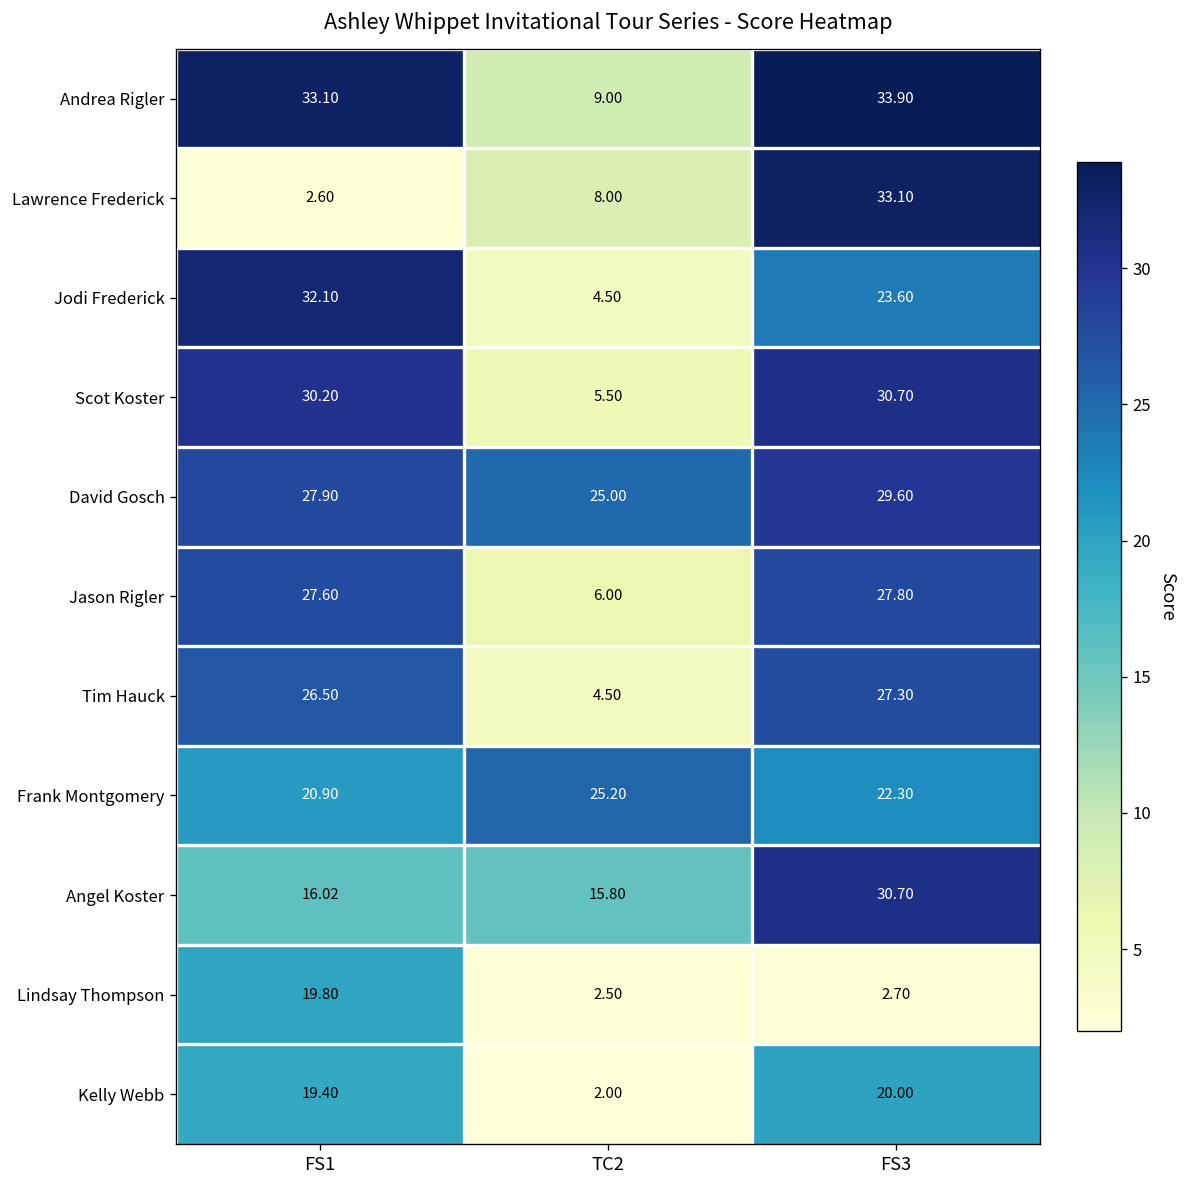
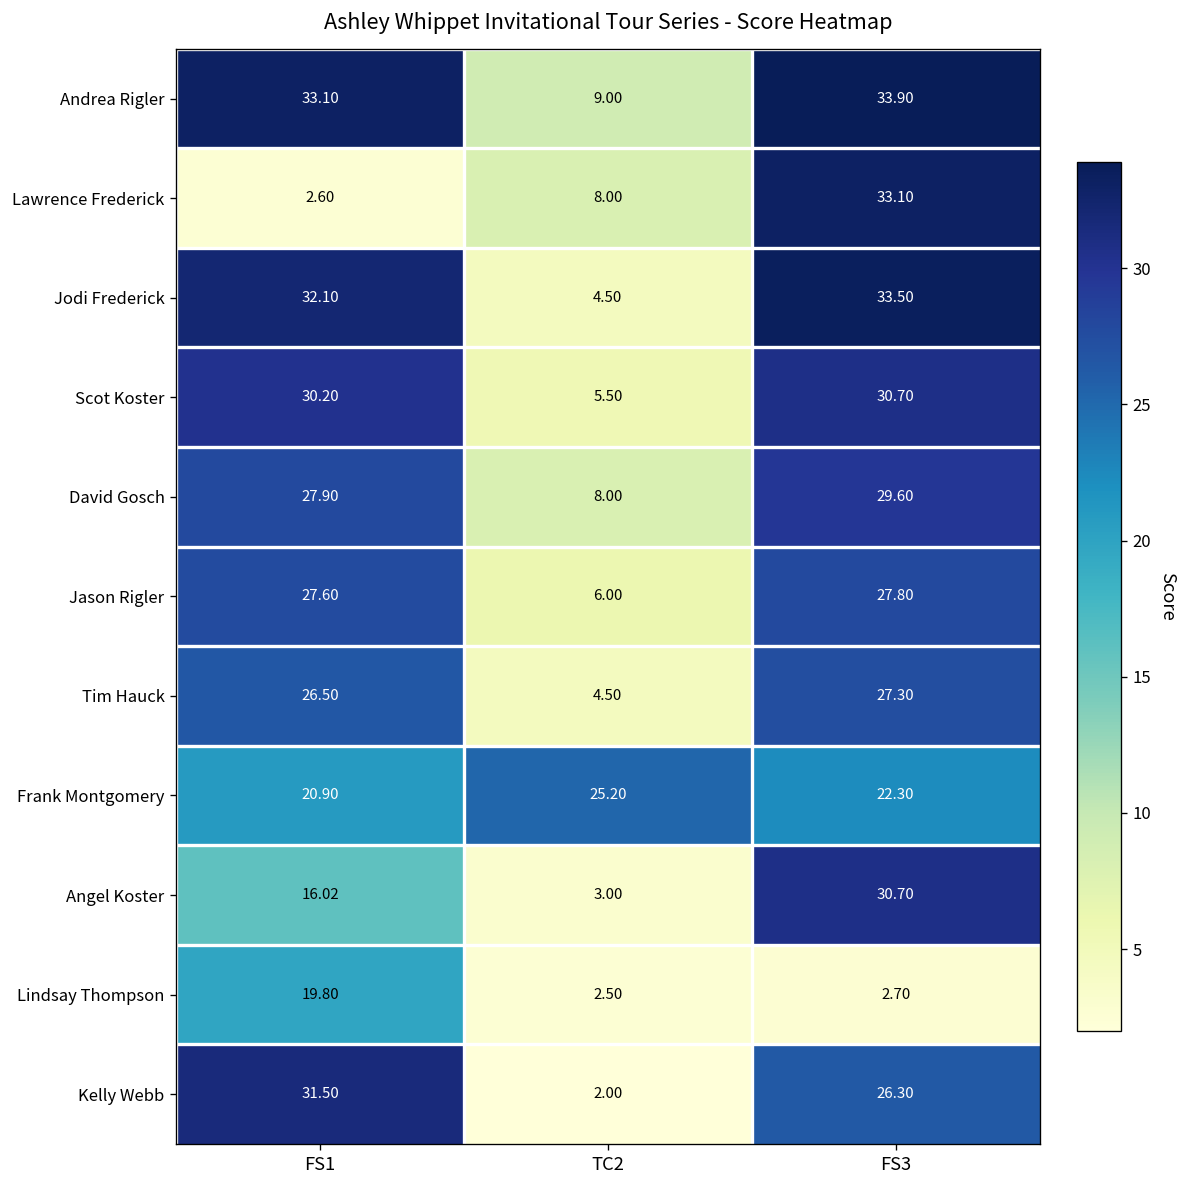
  {
    "Andrea Rigler": {
      "FS1": 33.10,
      "TC2": 9.00,
      "FS3": 33.90
    },
    "Lawrence Frederick": {
      "FS1": 2.60,
      "TC2": 8.00,
      "FS3": 33.10
    },
    "Jodi Frederick": {
      "FS1": 32.10,
      "TC2": 4.50,
-     "FS3": 23.60
+     "FS3": 33.50
    },
    "Scot Koster": {
      "FS1": 30.20,
      "TC2": 5.50,
      "FS3": 30.70
    },
    "David Gosch": {
      "FS1": 27.90,
-     "TC2": 25.00,
+     "TC2": 8.00,
      "FS3": 29.60
    },
    "Jason Rigler": {
      "FS1": 27.60,
      "TC2": 6.00,
      "FS3": 27.80
    },
    "Tim Hauck": {
      "FS1": 26.50,
      "TC2": 4.50,
      "FS3": 27.30
    },
    "Frank Montgomery": {
      "FS1": 20.90,
      "TC2": 25.20,
      "FS3": 22.30
    },
    "Angel Koster": {
      "FS1": 16.02,
-     "TC2": 15.80,
+     "TC2": 3.00,
      "FS3": 30.70
    },
    "Lindsay Thompson": {
      "FS1": 19.80,
      "TC2": 2.50,
      "FS3": 2.70
    },
    "Kelly Webb": {
-     "FS1": 19.40,
+     "FS1": 31.50,
      "TC2": 2.00,
-     "FS3": 20.00
+     "FS3": 26.30
    }
  }
